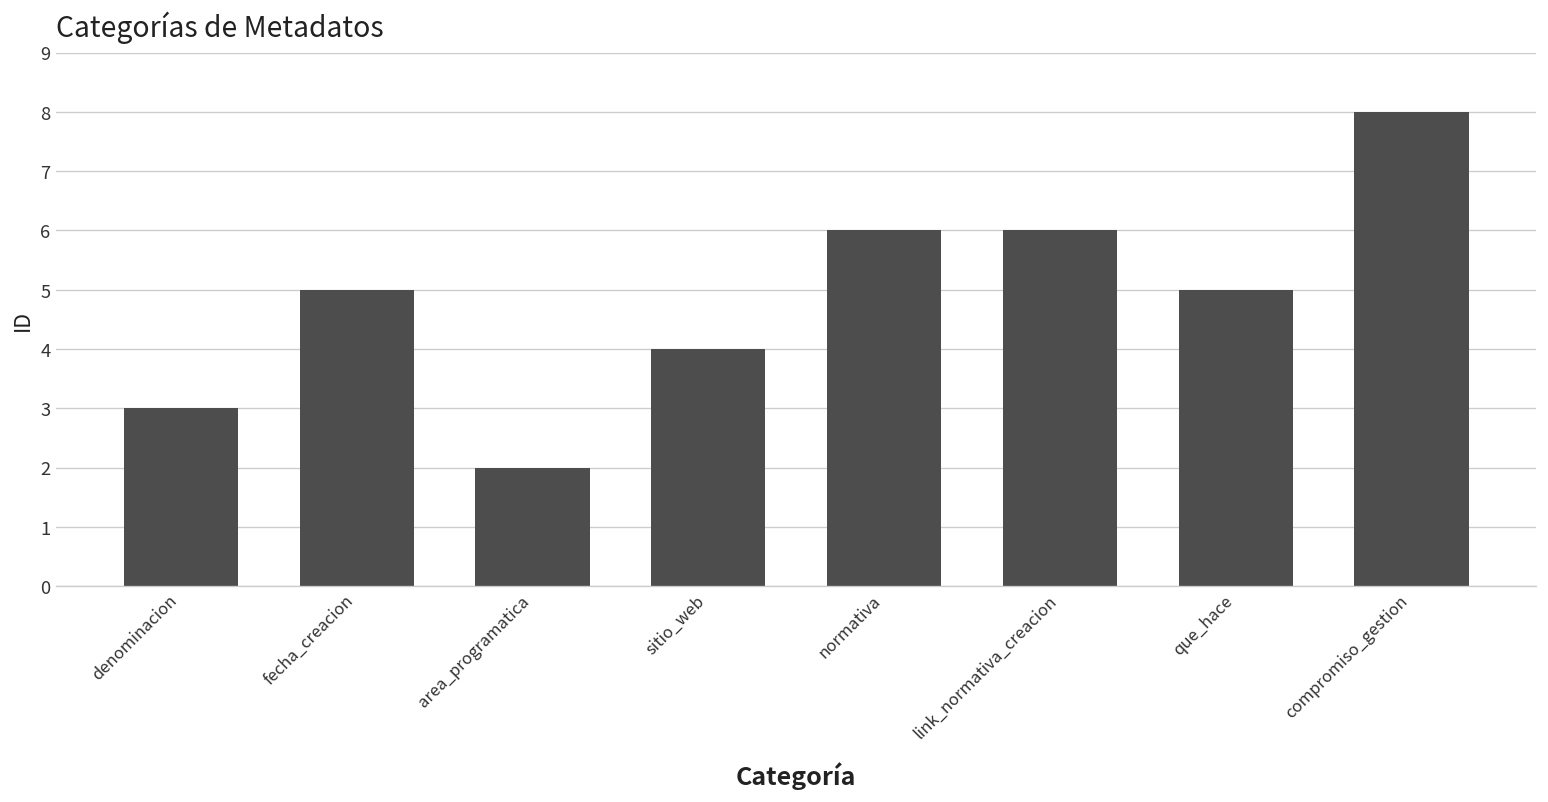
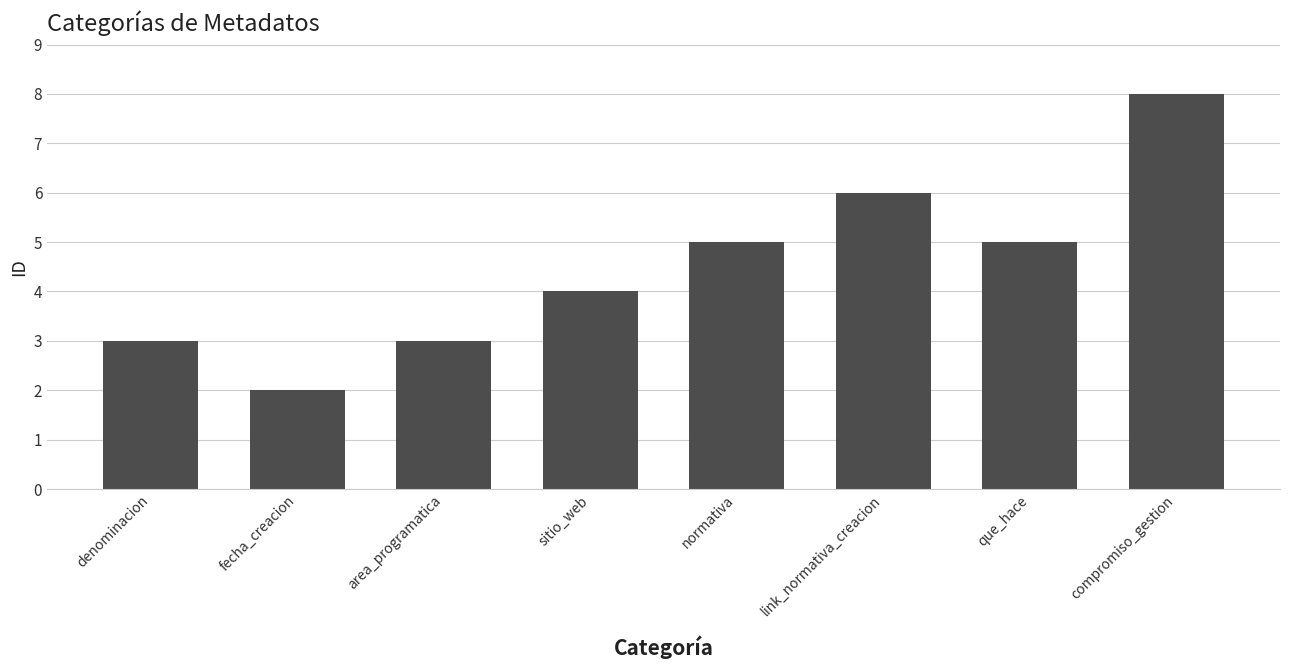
  {
    "denominacion": 3,
-   "fecha_creacion": 5,
-   "area_programatica": 2,
+   "fecha_creacion": 2,
+   "area_programatica": 3,
    "sitio_web": 4,
-   "normativa": 6,
+   "normativa": 5,
    "link_normativa_creacion": 6,
    "que_hace": 5,
    "compromiso_gestion": 8
  }
